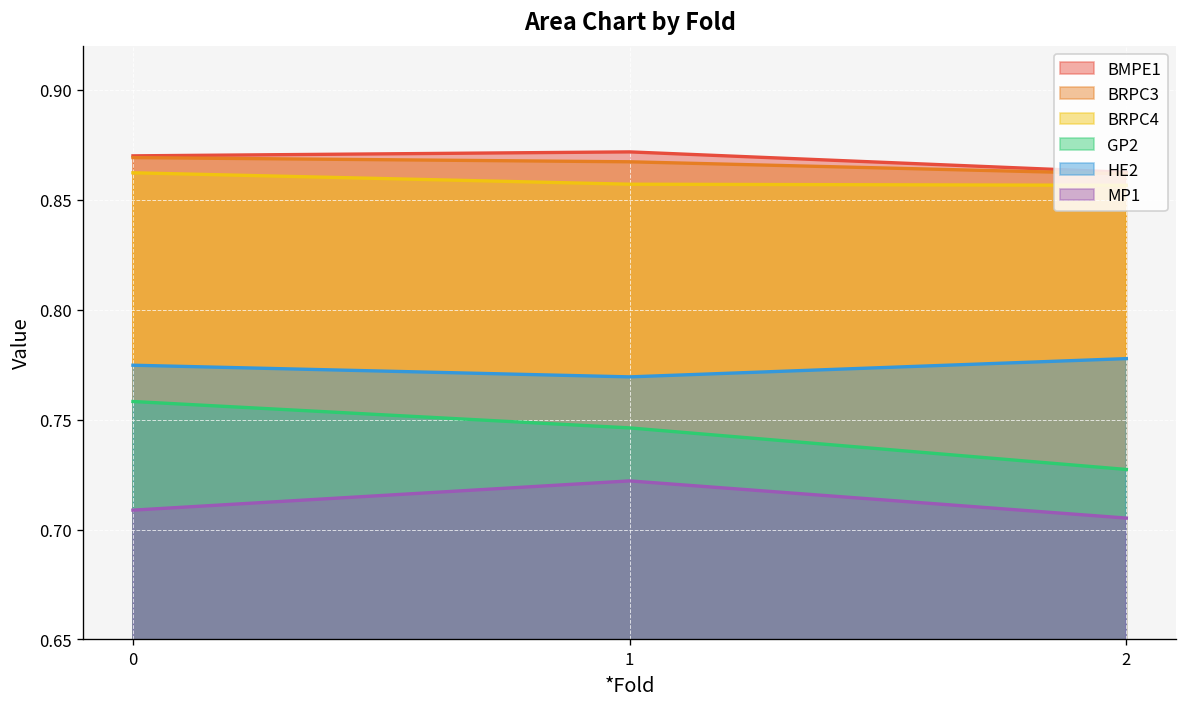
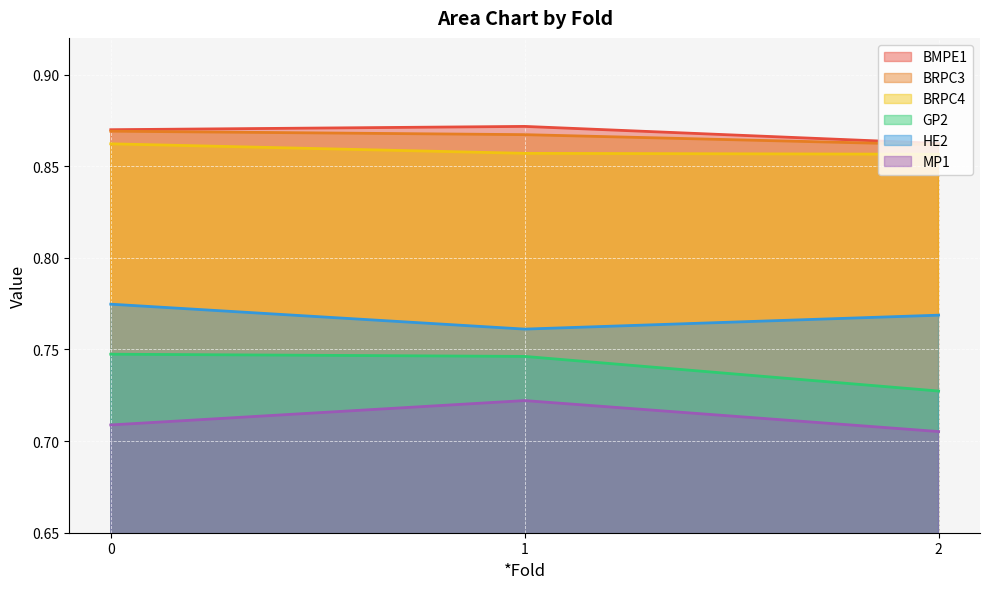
  {
    "GP2": {
-     "0": 0.758,
+     "0": 0.747,
      "1": 0.746,
      "2": 0.727
    },
    "HE2": {
      "0": 0.775,
-     "1": 0.769,
-     "2": 0.778
+     "1": 0.761,
+     "2": 0.769
    },
    "MP1": {
      "0": 0.709,
      "1": 0.722,
      "2": 0.705
    }
  }
